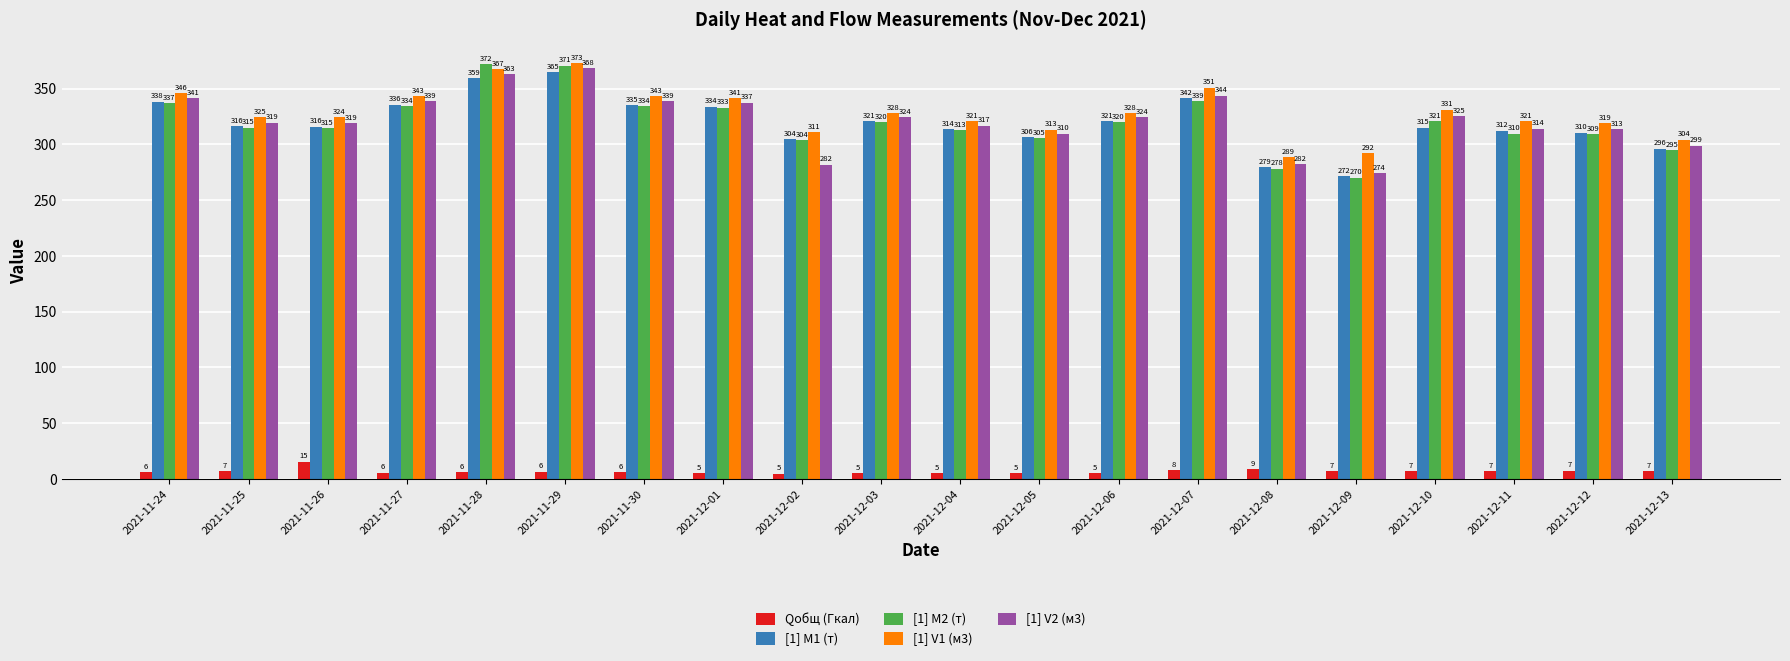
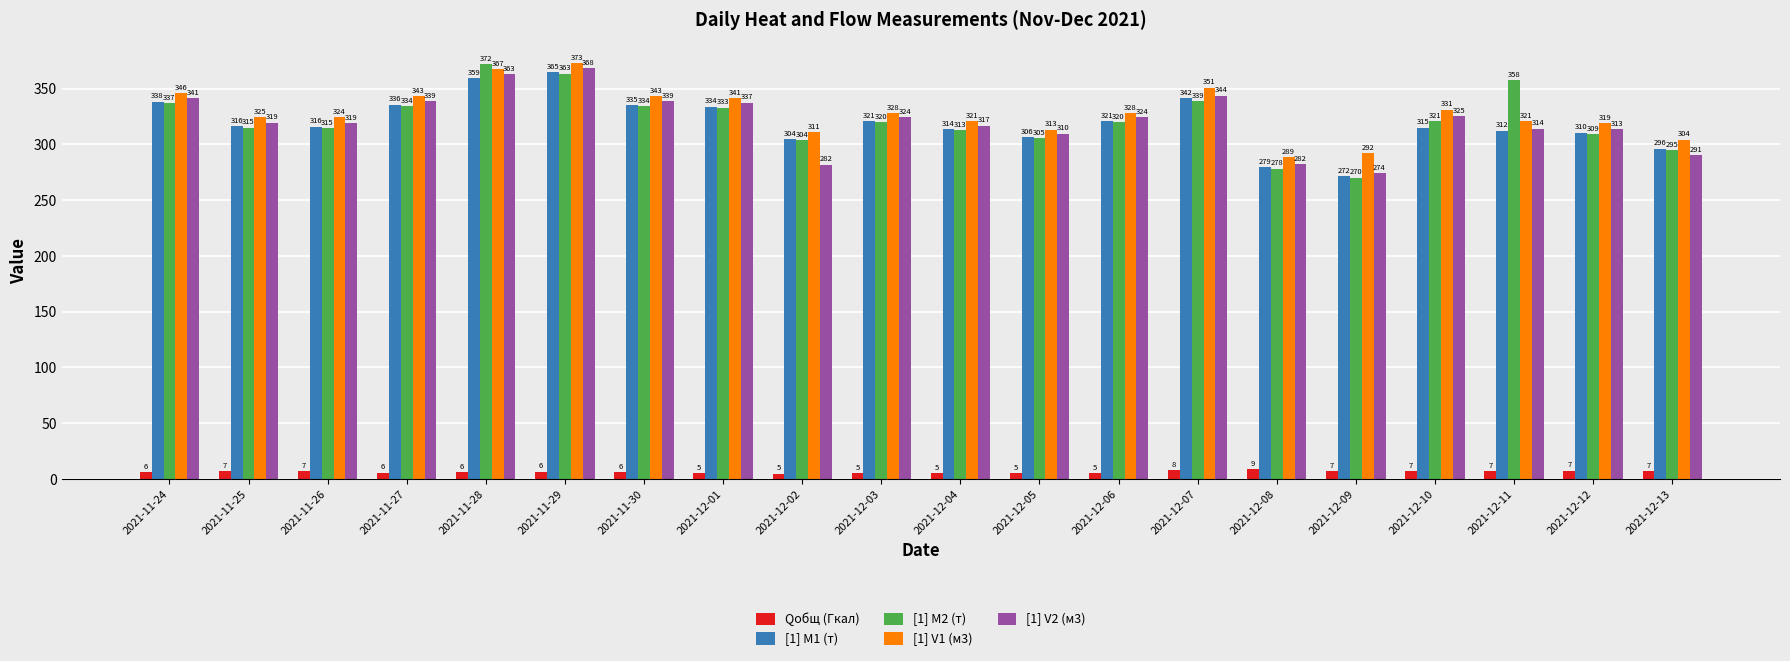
  {
    "Qобщ (Гкал)": {
      "2021-11-24": 6,
      "2021-11-25": 7,
-     "2021-11-26": 15,
+     "2021-11-26": 7,
      "2021-11-27": 6,
      "2021-11-28": 6,
      "2021-11-29": 6,
      "2021-11-30": 6,
      "2021-12-01": 5,
      "2021-12-02": 5,
      "2021-12-03": 5,
      "2021-12-04": 5,
      "2021-12-05": 5,
      "2021-12-06": 5,
      "2021-12-07": 8,
      "2021-12-08": 9,
      "2021-12-09": 7,
      "2021-12-10": 7,
      "2021-12-11": 7,
      "2021-12-12": 7,
      "2021-12-13": 7
    },
    "[1] M1 (т)": {
      "2021-11-24": 338,
      "2021-11-25": 316,
      "2021-11-26": 316,
      "2021-11-27": 336,
      "2021-11-28": 359,
      "2021-11-29": 365,
      "2021-11-30": 335,
      "2021-12-01": 334,
      "2021-12-02": 304,
      "2021-12-03": 321,
      "2021-12-04": 314,
      "2021-12-05": 306,
      "2021-12-06": 321,
      "2021-12-07": 342,
      "2021-12-08": 279,
      "2021-12-09": 272,
      "2021-12-10": 315,
      "2021-12-11": 312,
      "2021-12-12": 310,
      "2021-12-13": 296
    },
    "[1] M2 (т)": {
      "2021-11-24": 337,
      "2021-11-25": 315,
      "2021-11-26": 315,
      "2021-11-27": 334,
      "2021-11-28": 372,
-     "2021-11-29": 371,
+     "2021-11-29": 363,
      "2021-11-30": 334,
      "2021-12-01": 333,
      "2021-12-02": 304,
      "2021-12-03": 320,
      "2021-12-04": 313,
      "2021-12-05": 305,
      "2021-12-06": 320,
      "2021-12-07": 339,
      "2021-12-08": 278,
      "2021-12-09": 270,
      "2021-12-10": 321,
-     "2021-12-11": 310,
+     "2021-12-11": 358,
      "2021-12-12": 309,
      "2021-12-13": 295
    },
    "[1] V1 (м3)": {
      "2021-11-24": 346,
      "2021-11-25": 325,
      "2021-11-26": 324,
      "2021-11-27": 343,
      "2021-11-28": 367,
      "2021-11-29": 373,
      "2021-11-30": 343,
      "2021-12-01": 341,
      "2021-12-02": 311,
      "2021-12-03": 328,
      "2021-12-04": 321,
      "2021-12-05": 313,
      "2021-12-06": 328,
      "2021-12-07": 351,
      "2021-12-08": 289,
      "2021-12-09": 292,
      "2021-12-10": 331,
      "2021-12-11": 321,
      "2021-12-12": 319,
      "2021-12-13": 304
    },
    "[1] V2 (м3)": {
      "2021-11-24": 341,
      "2021-11-25": 319,
      "2021-11-26": 319,
      "2021-11-27": 339,
      "2021-11-28": 363,
      "2021-11-29": 368,
      "2021-11-30": 339,
      "2021-12-01": 337,
      "2021-12-02": 282,
      "2021-12-03": 324,
      "2021-12-04": 317,
      "2021-12-05": 310,
      "2021-12-06": 324,
      "2021-12-07": 344,
      "2021-12-08": 282,
      "2021-12-09": 274,
      "2021-12-10": 325,
      "2021-12-11": 314,
      "2021-12-12": 313,
-     "2021-12-13": 299
+     "2021-12-13": 291
    }
  }
